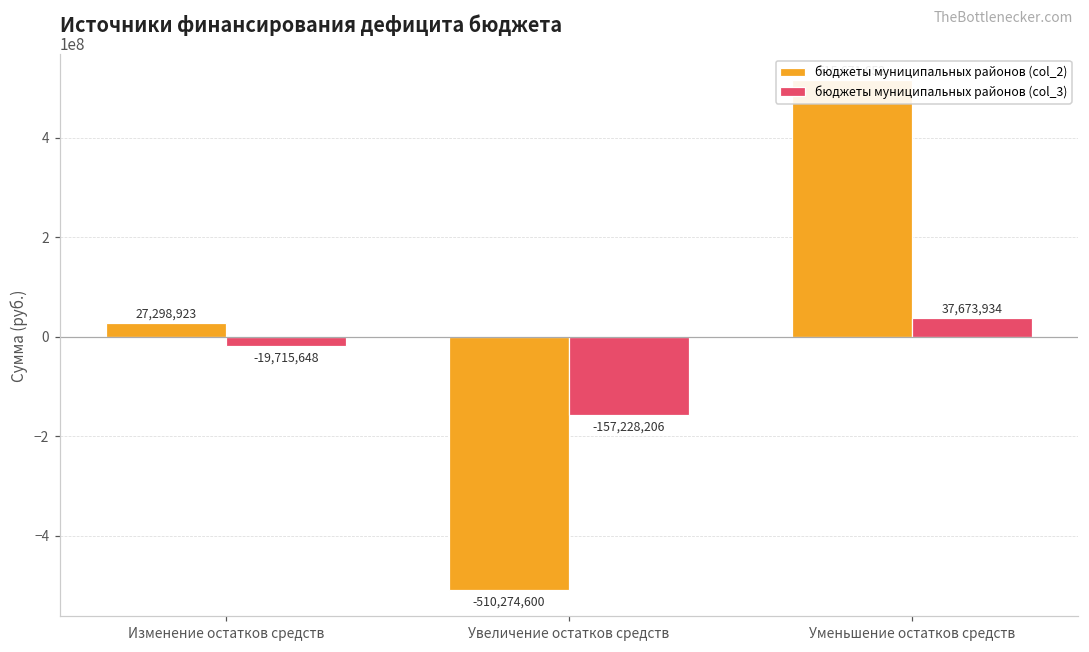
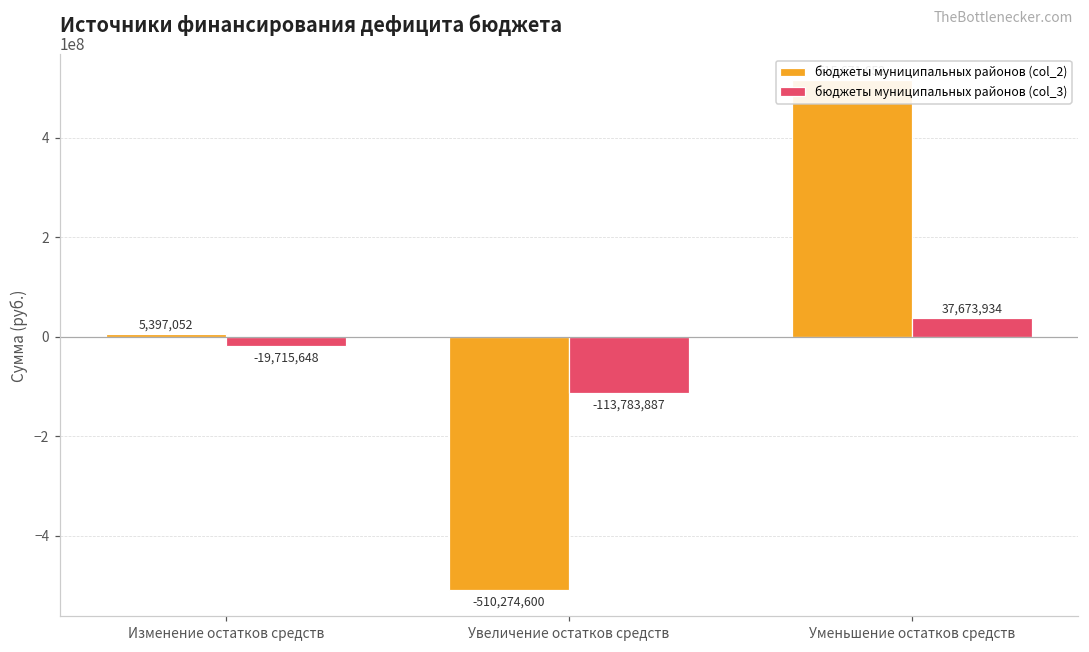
  {
    "бюджеты муниципальных районов (col_2)": {
-     "Изменение остатков средств": "27,298,923",
+     "Изменение остатков средств": "5,397,052",
      "Увеличение остатков средств": "-510,274,600"
    },
    "бюджеты муниципальных районов (col_3)": {
      "Изменение остатков средств": "-19,715,648",
-     "Увеличение остатков средств": "-157,228,206",
+     "Увеличение остатков средств": "-113,783,887",
      "Уменьшение остатков средств": "37,673,934"
    }
  }
